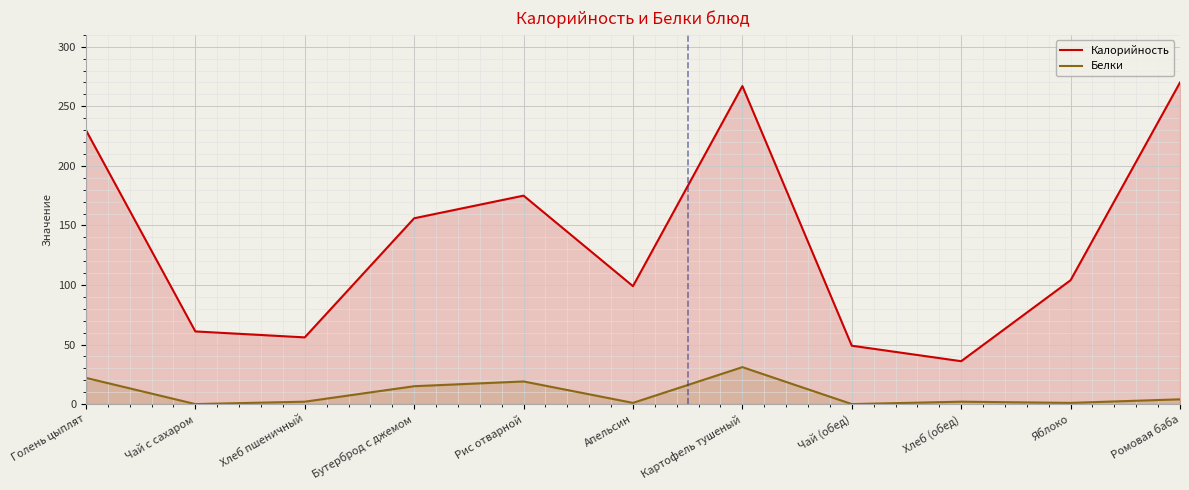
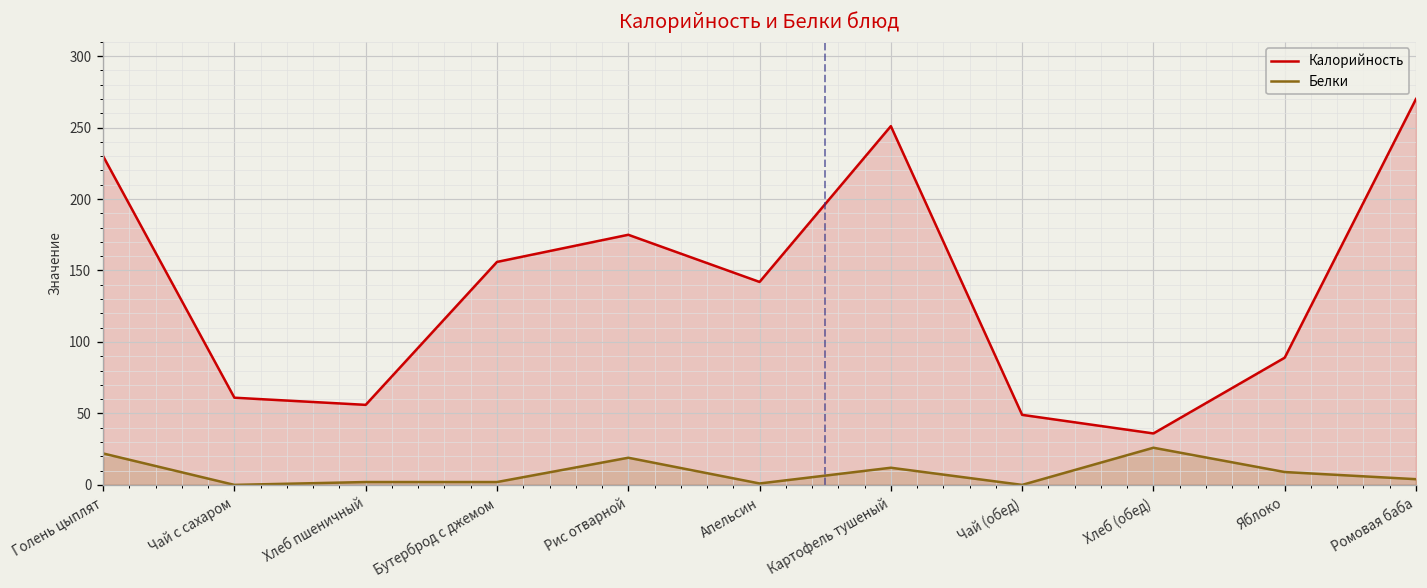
  {
    "Калорийность": {
      "Голень цыплят": 230,
      "Чай с сахаром": 61,
      "Хлеб пшеничный": 56,
      "Бутерброд с джемом": 156,
      "Рис отварной": 175,
-     "Апельсин": 99,
-     "Картофель тушеный": 267,
+     "Апельсин": 142,
+     "Картофель тушеный": 251,
      "Чай (обед)": 49,
      "Хлеб (обед)": 36,
-     "Яблоко": 104,
+     "Яблоко": 89,
      "Ромовая баба": 270
    },
    "Белки": {
      "Голень цыплят": 22,
      "Чай с сахаром": 0,
      "Хлеб пшеничный": 2,
-     "Бутерброд с джемом": 15,
+     "Бутерброд с джемом": 2,
      "Рис отварной": 19,
      "Апельсин": 1,
-     "Картофель тушеный": 31,
+     "Картофель тушеный": 12,
      "Чай (обед)": 0,
-     "Хлеб (обед)": 2,
-     "Яблоко": 1,
+     "Хлеб (обед)": 26,
+     "Яблоко": 9,
      "Ромовая баба": 4
    }
  }
